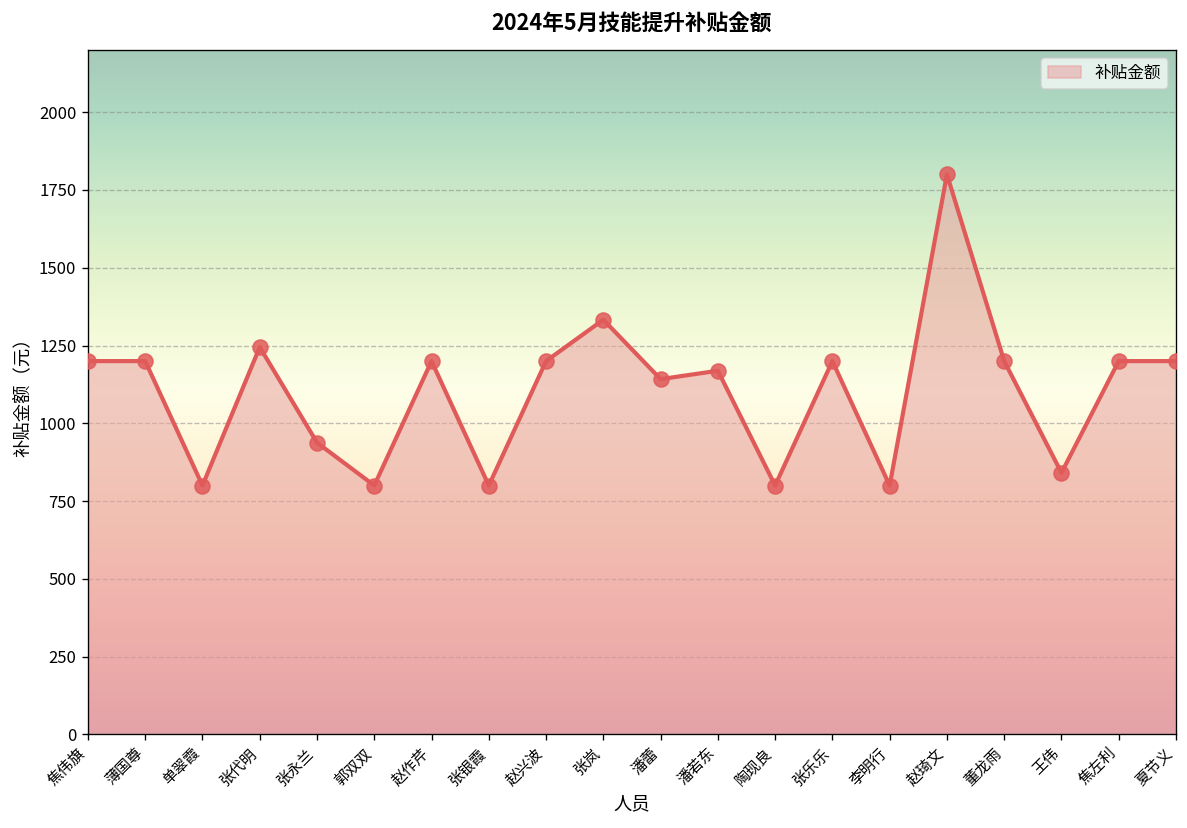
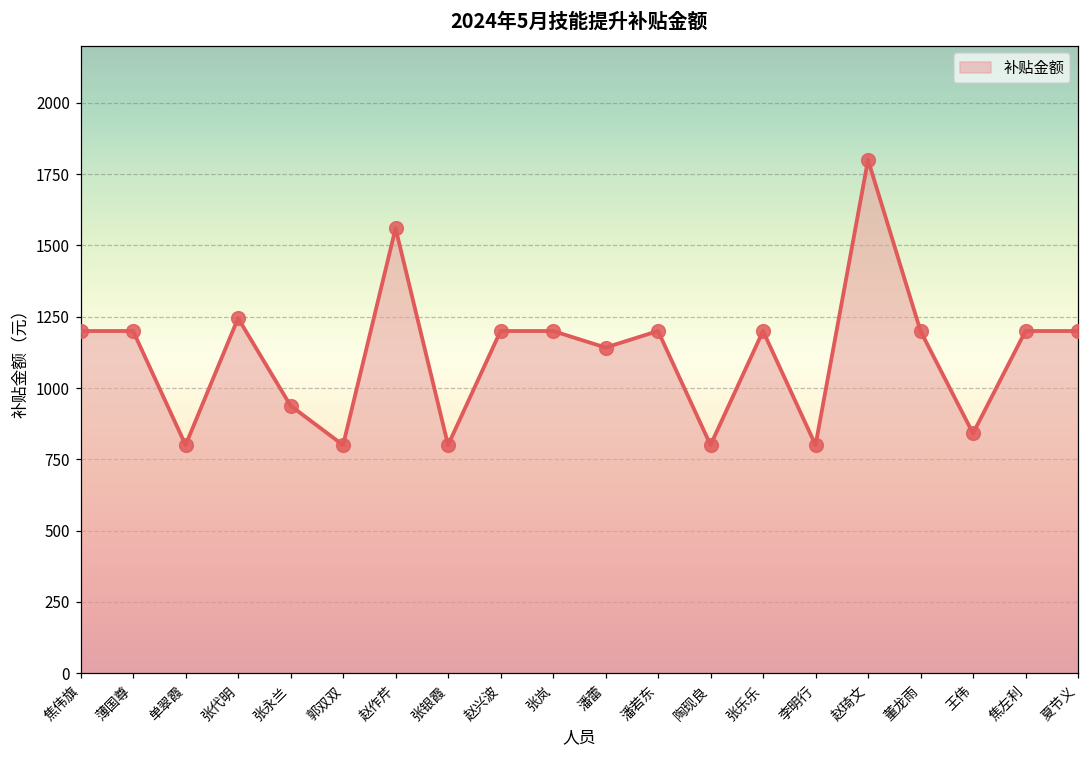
  {
    "焦伟旗": 1200,
    "薄国尊": 1200,
    "单翠霞": 800,
    "张代明": 1250,
    "张永兰": 940,
    "郭双双": 800,
-   "赵作芹": 1200,
+   "赵作芹": 1560,
    "张银霞": 800,
    "赵兴波": 1200,
-   "张岚": 1330,
+   "张岚": 1200,
    "潘蕾": 1140,
-   "潘若东": 1170,
+   "潘若东": 1200,
    "陶现良": 800,
    "张乐乐": 1200,
    "李明行": 800,
    "赵琦文": 1800,
    "董龙雨": 1200,
    "王伟": 840,
    "焦左利": 1200,
    "夏节义": 1200
  }
